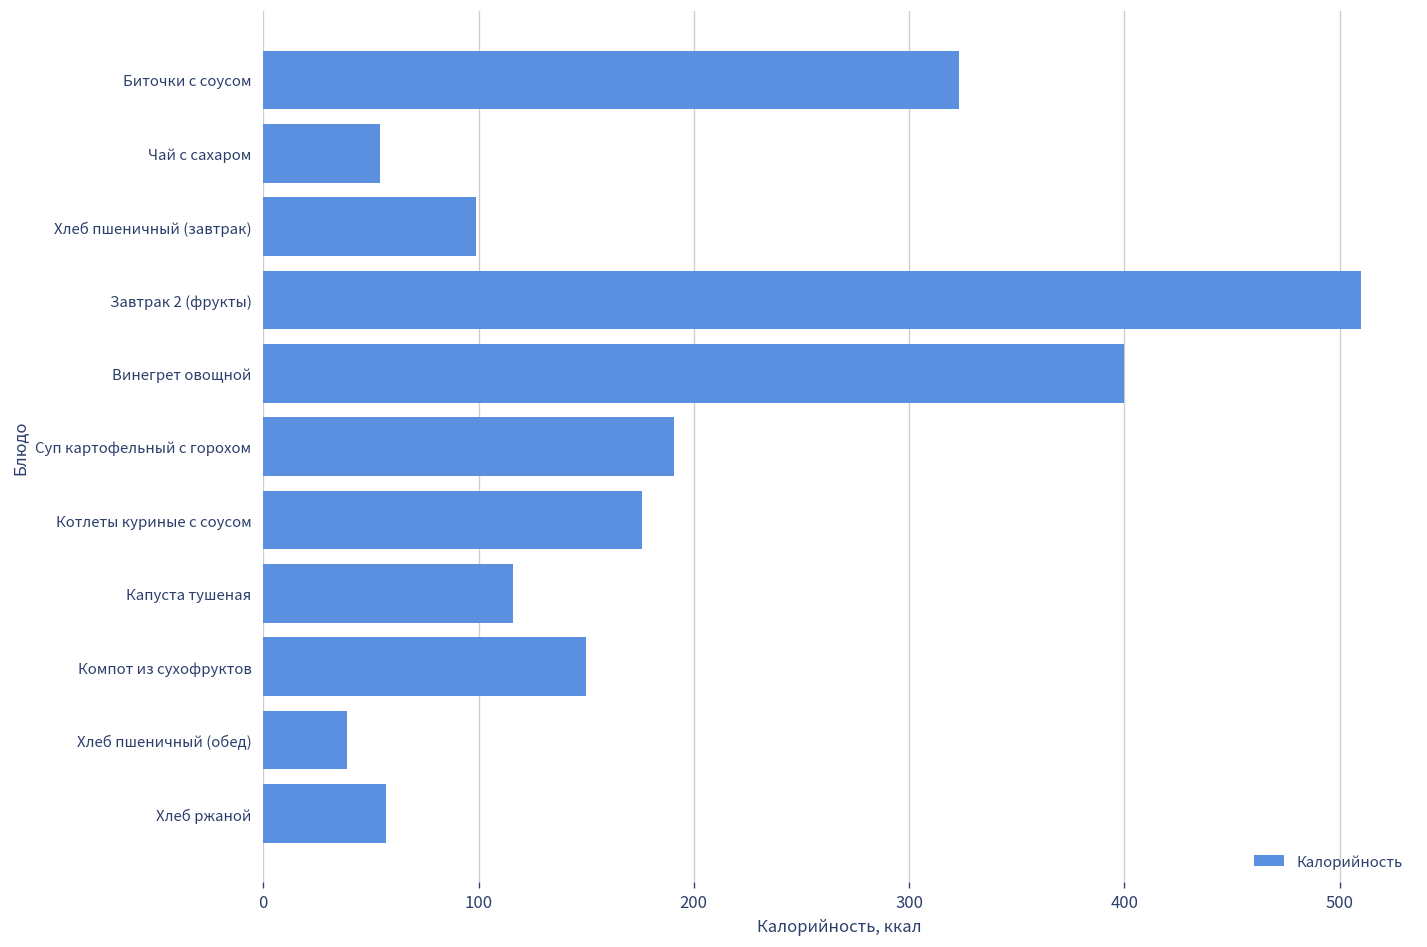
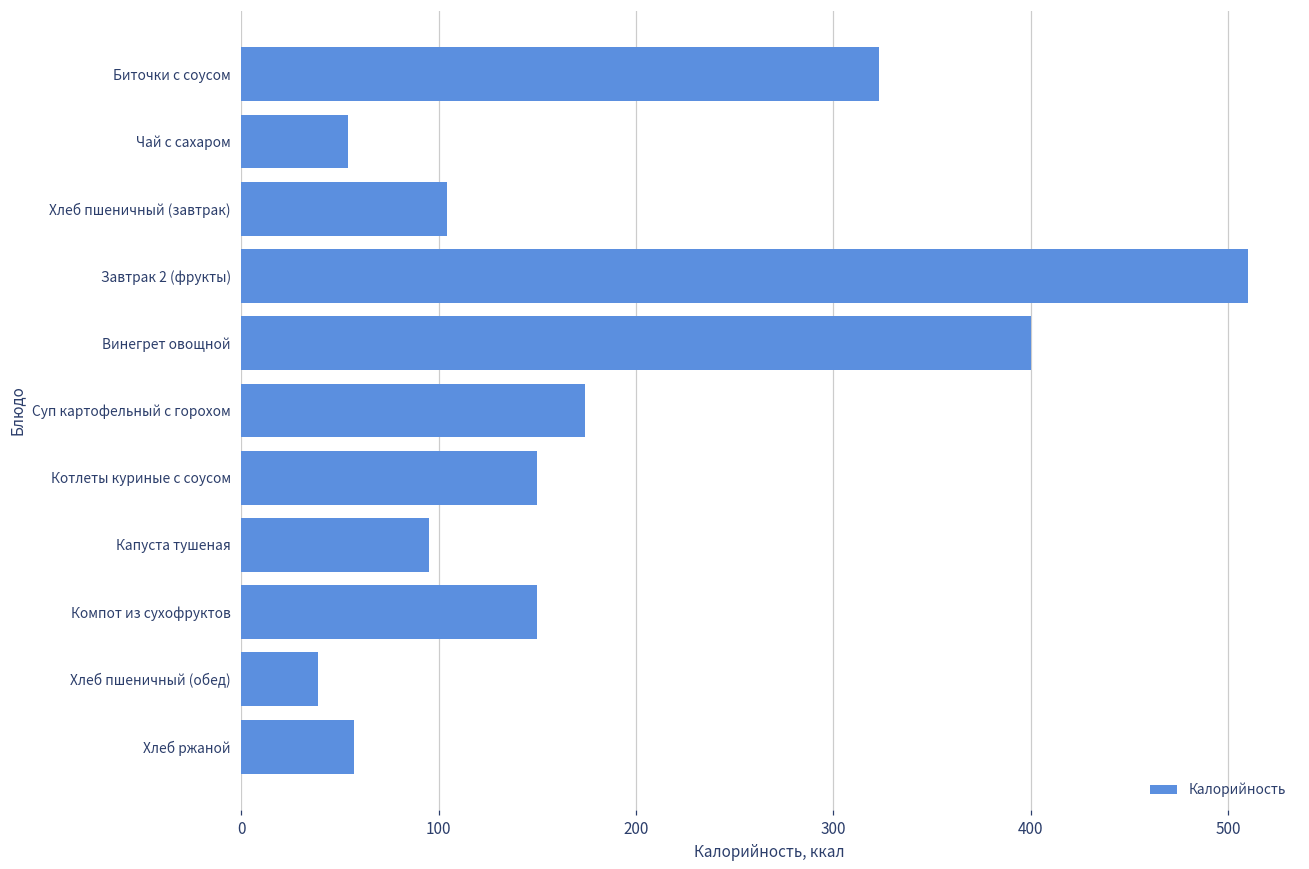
  {
    "Биточки с соусом": 323,
    "Чай с сахаром": 54,
-   "Хлеб пшеничный (завтрак)": 99,
+   "Хлеб пшеничный (завтрак)": 104,
    "Завтрак 2 (фрукты)": 510,
    "Винегрет овощной": 400,
-   "Суп картофельный с горохом": 191,
-   "Котлеты куриные с соусом": 176,
-   "Капуста тушеная": 116,
+   "Суп картофельный с горохом": 174,
+   "Котлеты куриные с соусом": 150,
+   "Капуста тушеная": 95,
    "Компот из сухофруктов": 150,
    "Хлеб пшеничный (обед)": 39,
    "Хлеб ржаной": 57
  }
